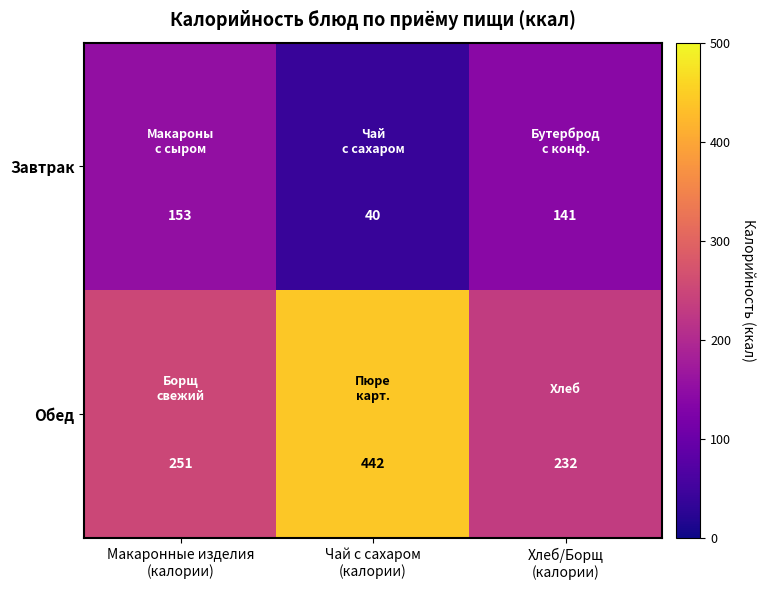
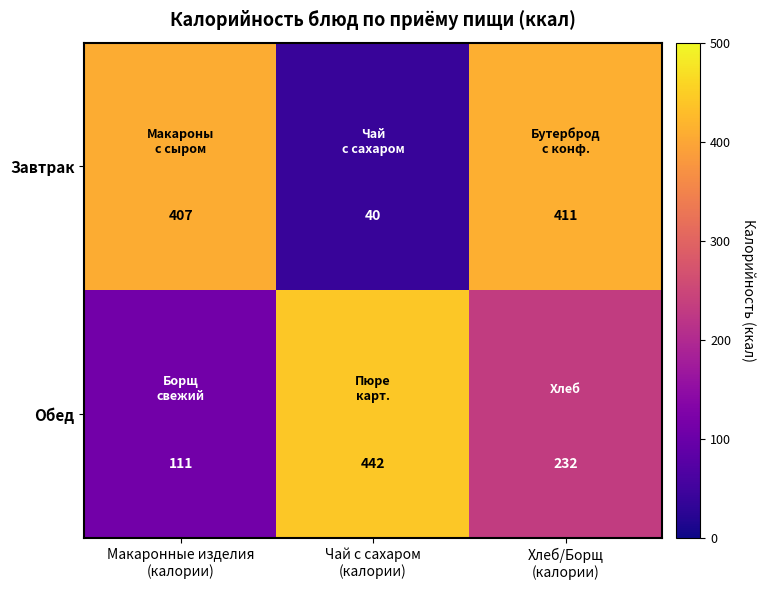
  {
    "Завтрак": {
-     "Макаронные изделия (калории)": 153,
-     "Хлеб/Борщ (калории)": 141
+     "Макаронные изделия (калории)": 407,
+     "Хлеб/Борщ (калории)": 411
    },
    "Обед": {
-     "Макаронные изделия (калории)": 251
+     "Макаронные изделия (калории)": 111
    }
  }
